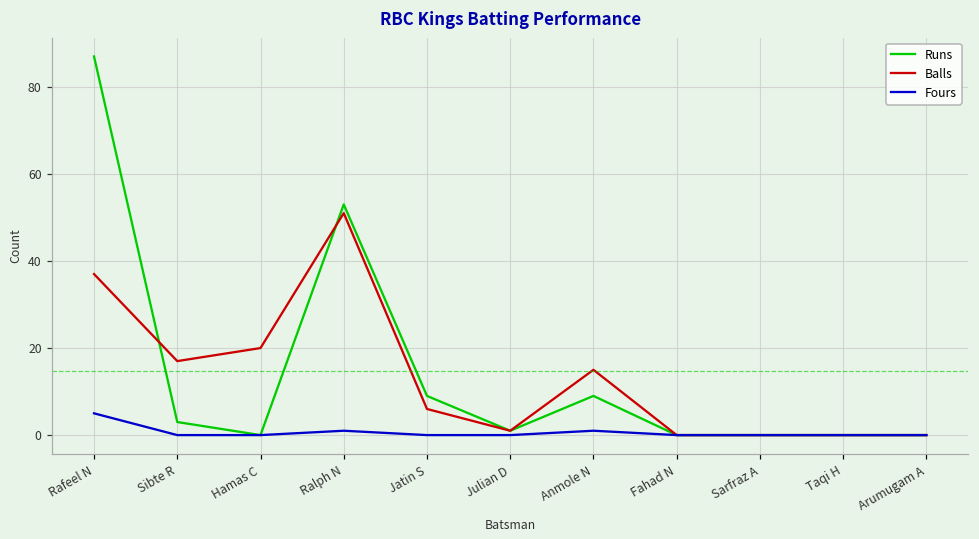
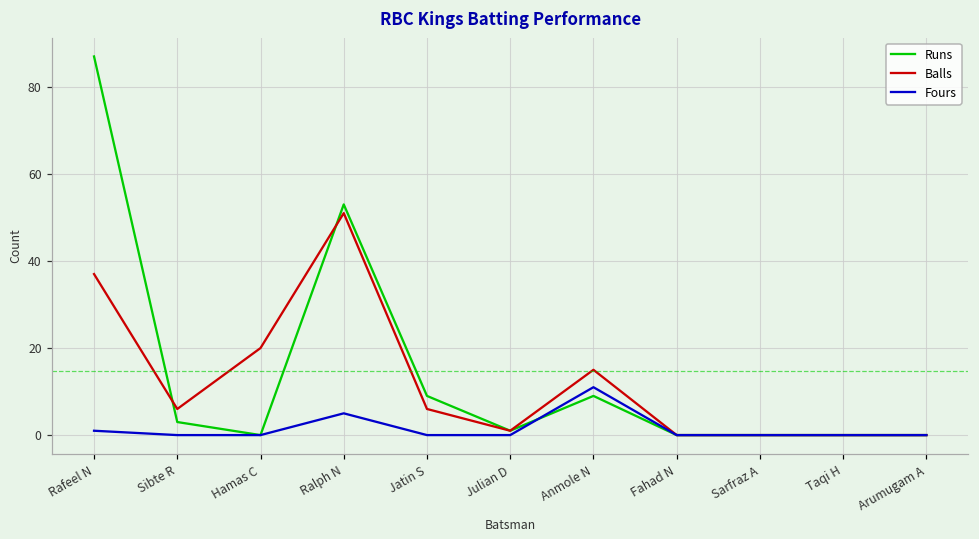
  {
    "Runs": {
      "Rafeel N": 87,
      "Sibte R": 3,
      "Ralph N": 53,
      "Jatin S": 9,
      "Anmole N": 9
    },
    "Balls": {
      "Rafeel N": 37,
-     "Sibte R": 17,
+     "Sibte R": 6,
      "Hamas C": 20,
      "Ralph N": 51,
      "Jatin S": 6,
      "Anmole N": 15
    },
    "Fours": {
-     "Rafeel N": 5,
+     "Rafeel N": 1,
      "Sibte R": 0,
-     "Ralph N": 1,
+     "Ralph N": 5,
      "Jatin S": 0,
      "Julian D": 0,
-     "Anmole N": 1
+     "Anmole N": 11
    }
  }
